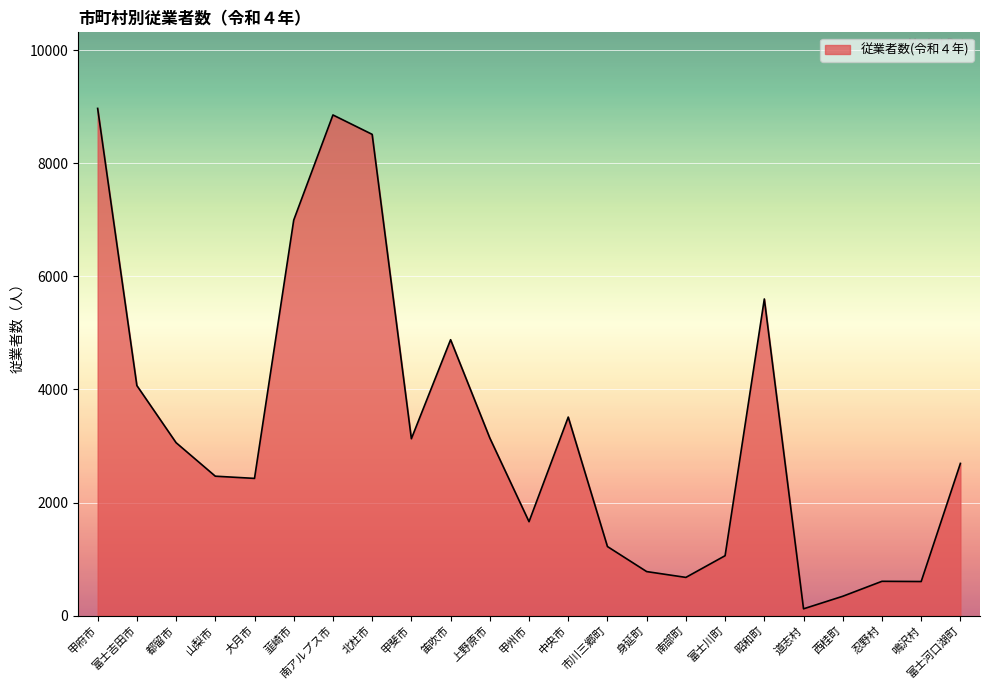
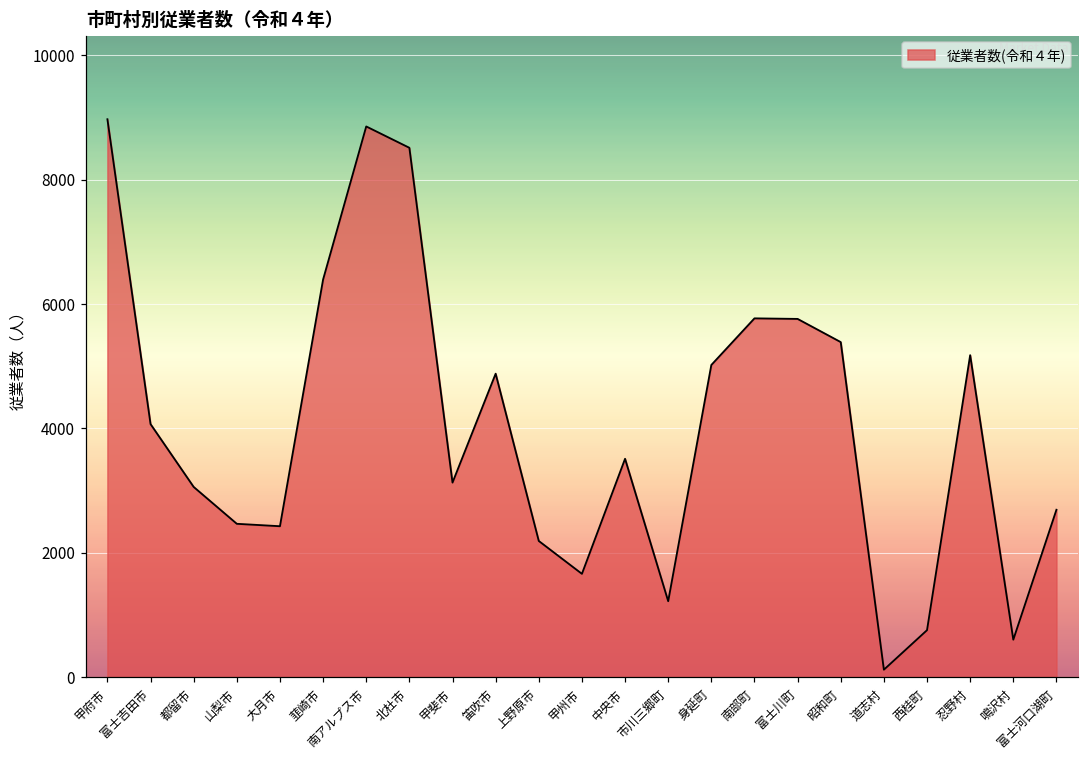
  {
    "甲府市": 9000,
    "富士吉田市": 4100,
    "都留市": 3100,
    "山梨市": 2500,
    "大月市": 2400,
-   "韮崎市": 7000,
+   "韮崎市": 6400,
    "南アルプス市": 8900,
    "北杜市": 8500,
    "甲斐市": 3100,
    "笛吹市": 4900,
-   "上野原市": 3100,
+   "上野原市": 2200,
    "甲州市": 1700,
    "中央市": 3500,
    "市川三郷町": 1200,
-   "身延町": 800,
-   "南部町": 700,
-   "富士川町": 1100,
-   "昭和町": 5600,
+   "身延町": 5000,
+   "南部町": 5800,
+   "富士川町": 5800,
+   "昭和町": 5400,
    "道志村": 100,
-   "西桂町": 300,
-   "忍野村": 600,
+   "西桂町": 800,
+   "忍野村": 5200,
    "鳴沢村": 600,
    "富士河口湖町": 2700
  }
